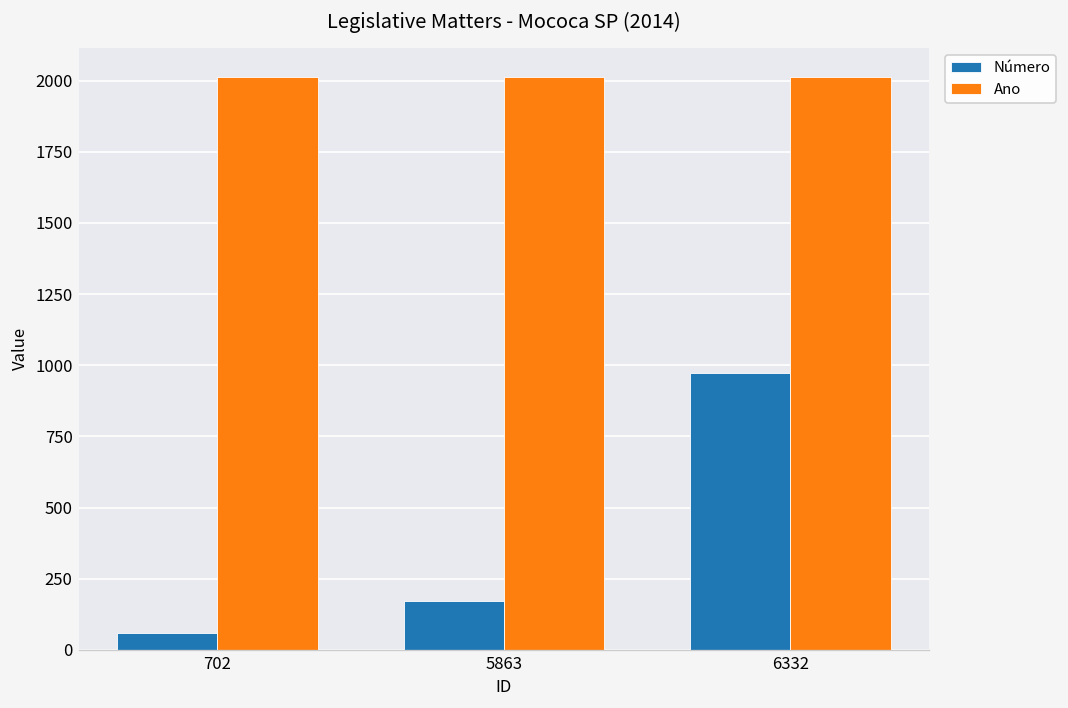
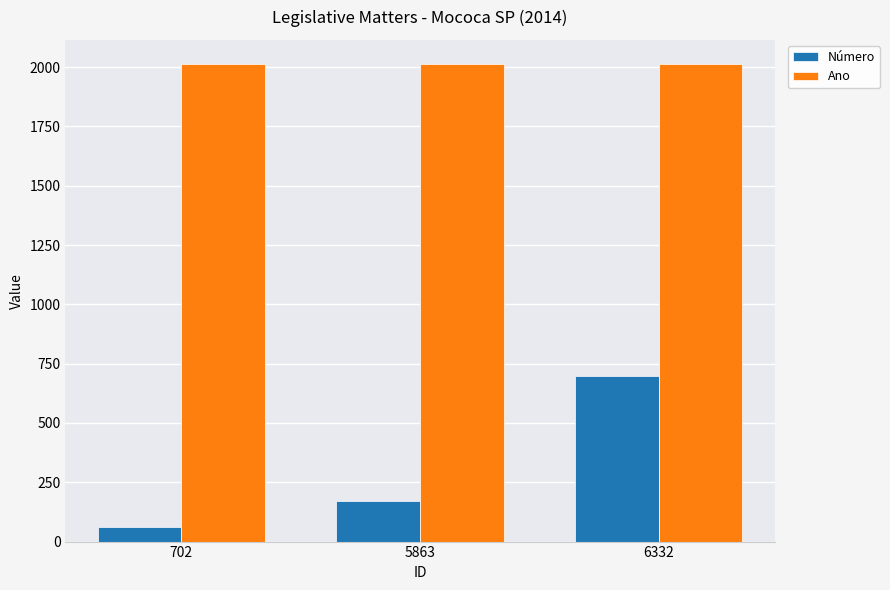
  {
    "Número": {
      "702": 60,
      "5863": 170,
-     "6332": 970
+     "6332": 700
    },
    "Ano": {
      "702": 2010,
      "5863": 2010,
      "6332": 2010
    }
  }
